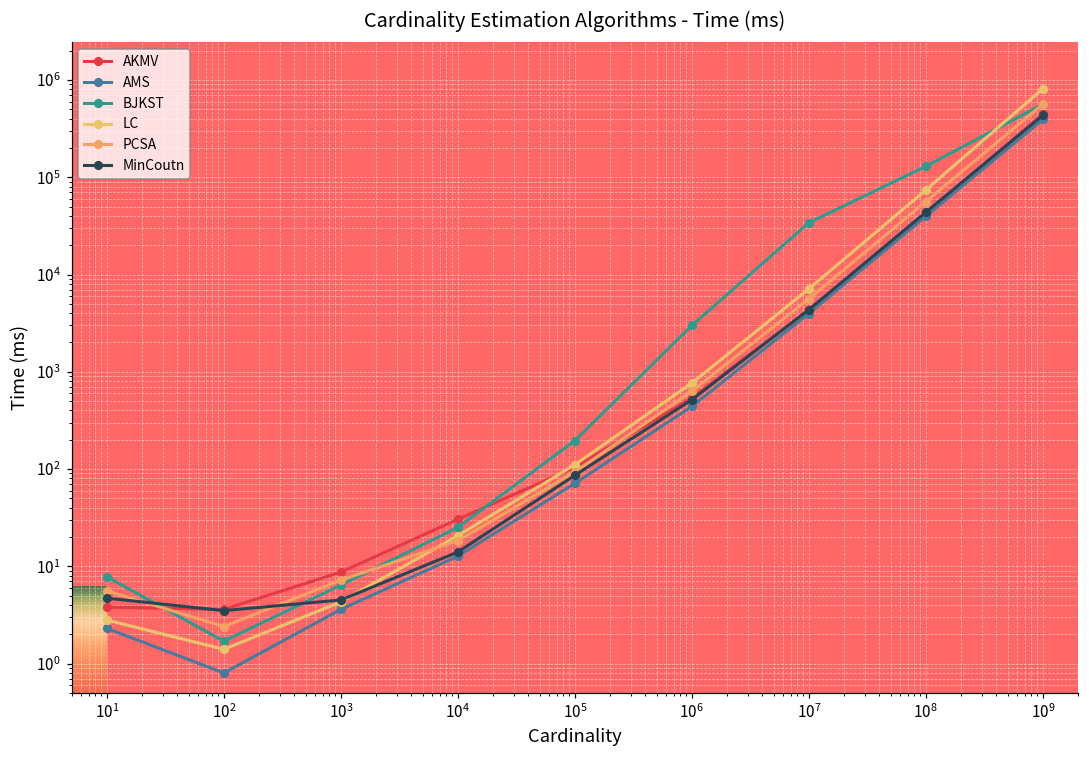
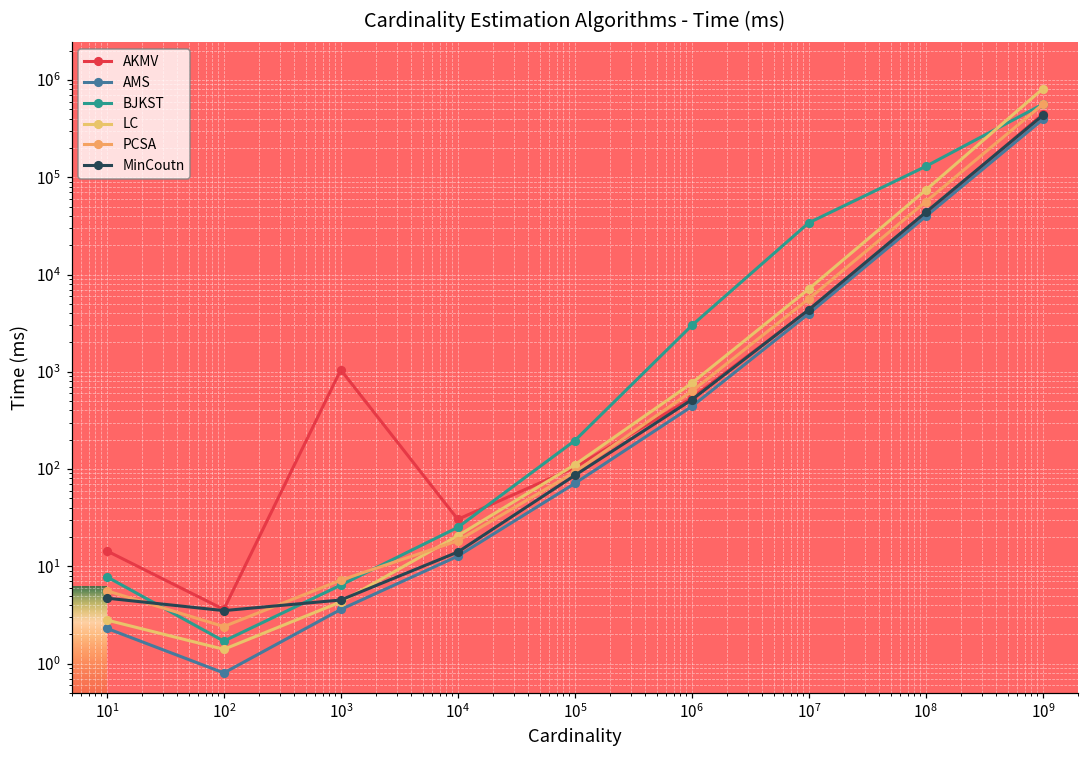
  {
    "AKMV": {
-     "10^1": 3.8,
-     "10^3": 9,
+     "10^1": 14,
+     "10^3": 1000,
      "10^4": 30
    },
    "MinCoutn": {
      "10^1": 5,
      "10^4": 14,
      "10^5": 90
    }
  }
